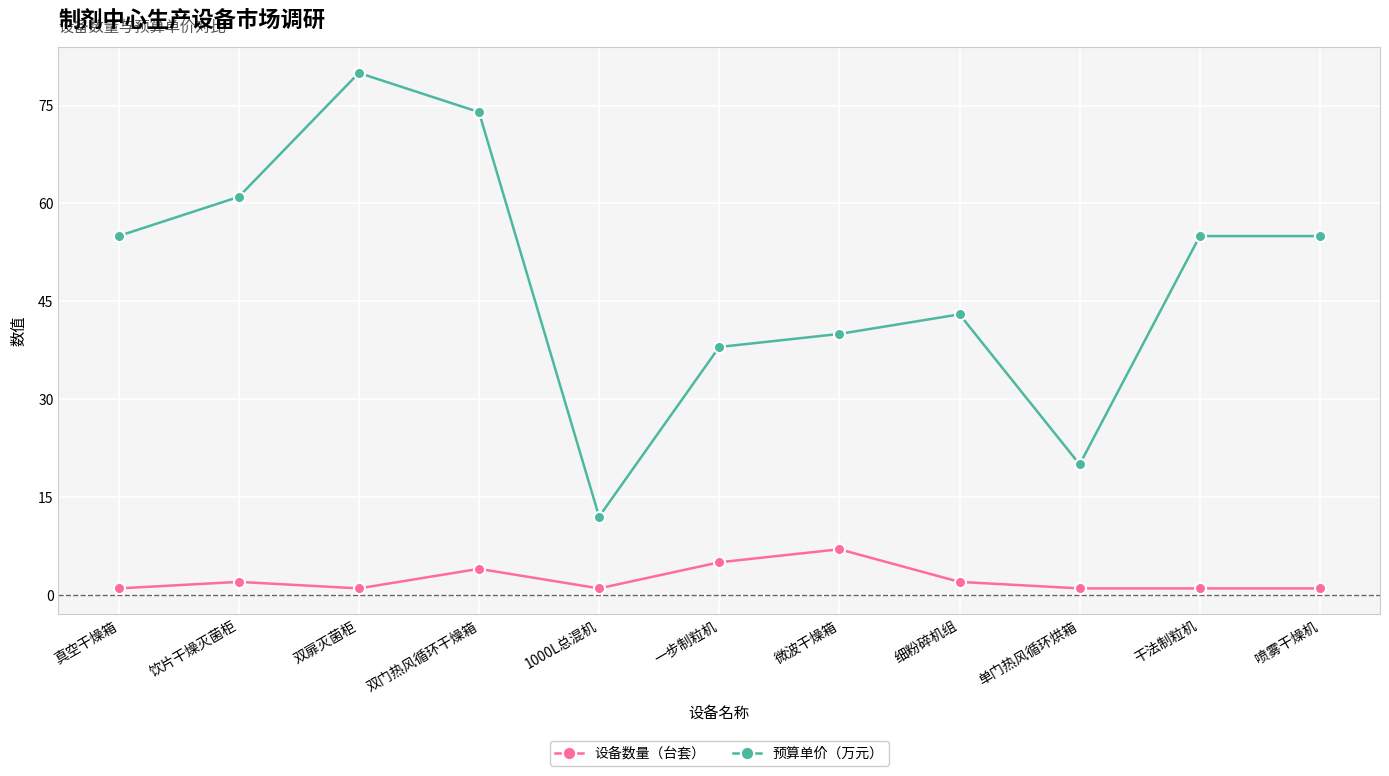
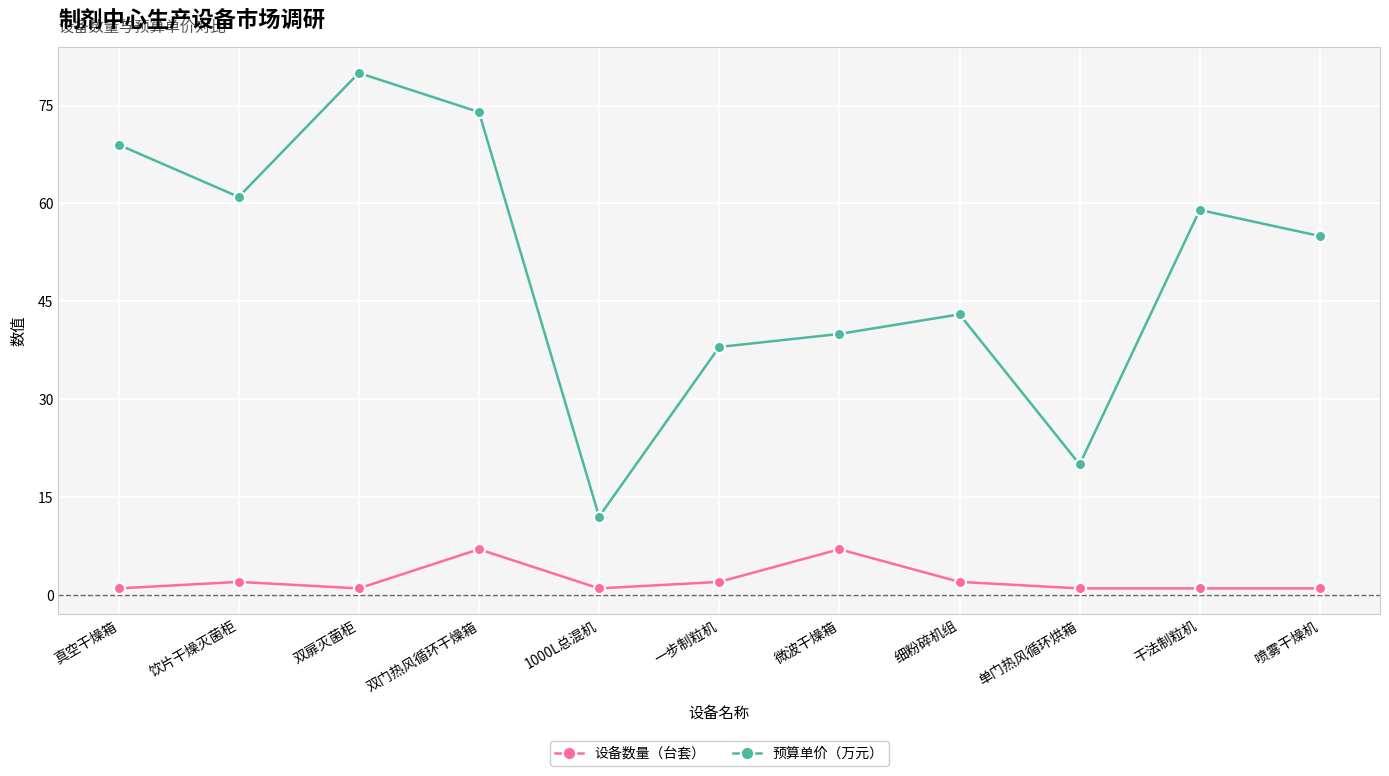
  {
    "设备数量（台套）": {
      "真空干燥箱": 1,
      "饮片干燥灭菌柜": 2,
      "双扉灭菌柜": 1,
-     "双门热风循环干燥箱": 4,
+     "双门热风循环干燥箱": 7,
      "1000L总混机": 1,
-     "一步制粒机": 5,
+     "一步制粒机": 2,
      "微波干燥箱": 7,
      "细粉碎机组": 2,
      "单门热风循环烘箱": 1,
      "干法制粒机": 1,
      "喷雾干燥机": 1
    },
    "预算单价（万元）": {
-     "真空干燥箱": 55,
+     "真空干燥箱": 69,
      "饮片干燥灭菌柜": 61,
      "双扉灭菌柜": 80,
      "双门热风循环干燥箱": 74,
      "1000L总混机": 12,
      "一步制粒机": 38,
      "微波干燥箱": 40,
      "细粉碎机组": 43,
      "单门热风循环烘箱": 20,
-     "干法制粒机": 55,
+     "干法制粒机": 59,
      "喷雾干燥机": 55
    }
  }
